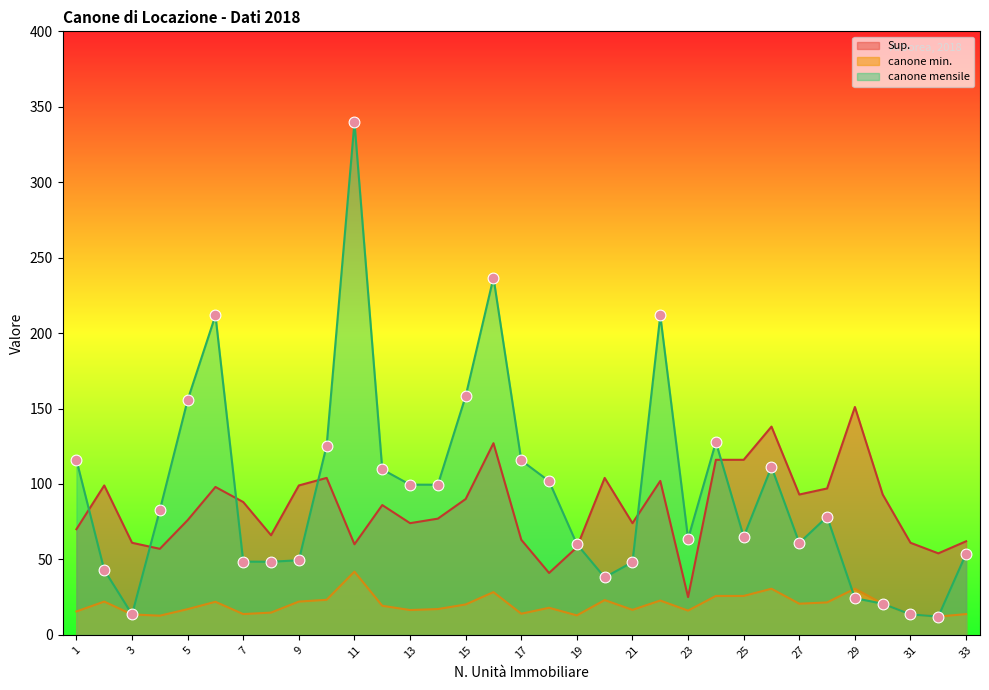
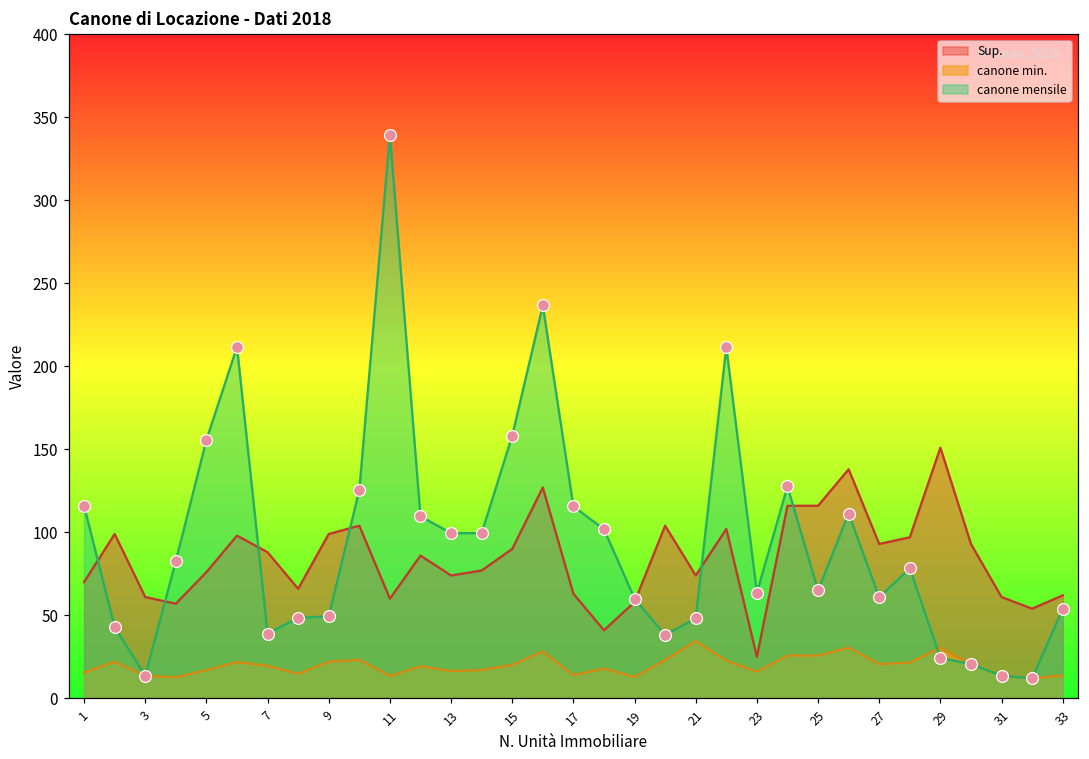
  {
    "Sup.": {
      "1": 70,
      "3": 61,
      "5": 76,
      "7": 88,
      "9": 99,
      "11": 60,
      "13": 74,
      "15": 90,
      "17": 63,
      "19": 58,
      "21": 74,
      "23": 25,
      "25": 116,
      "27": 93,
      "29": 151,
      "31": 61,
      "33": 62
    },
    "canone min.": {
      "1": 15,
      "5": 17,
-     "7": 14,
+     "7": 20,
      "9": 22,
-     "11": 42,
+     "11": 13,
      "13": 16,
      "15": 20,
      "17": 14,
      "19": 13,
-     "21": 17,
+     "21": 34,
      "23": 16,
      "25": 26,
      "27": 21,
      "29": 31,
      "33": 14
    },
    "canone mensile": {
      "1": 116,
      "5": 156,
-     "7": 49,
+     "7": 39,
      "9": 49,
      "11": 340,
      "13": 100,
      "15": 158,
      "17": 116,
      "19": 60,
      "21": 48,
      "23": 64,
      "25": 65,
      "27": 61,
      "29": 24,
      "33": 54
    }
  }
